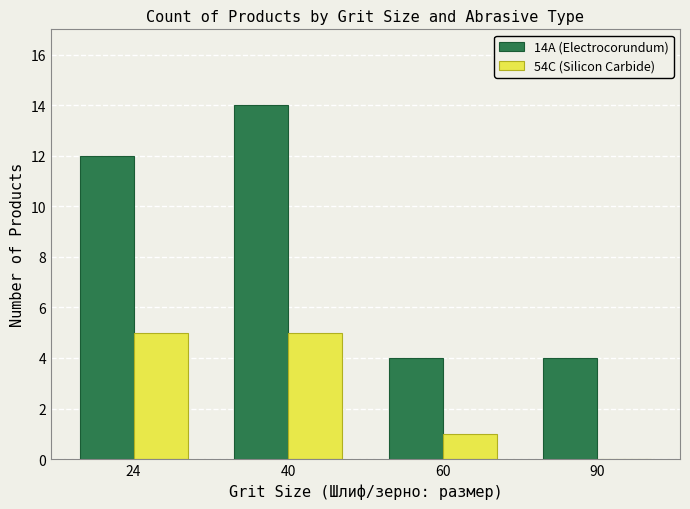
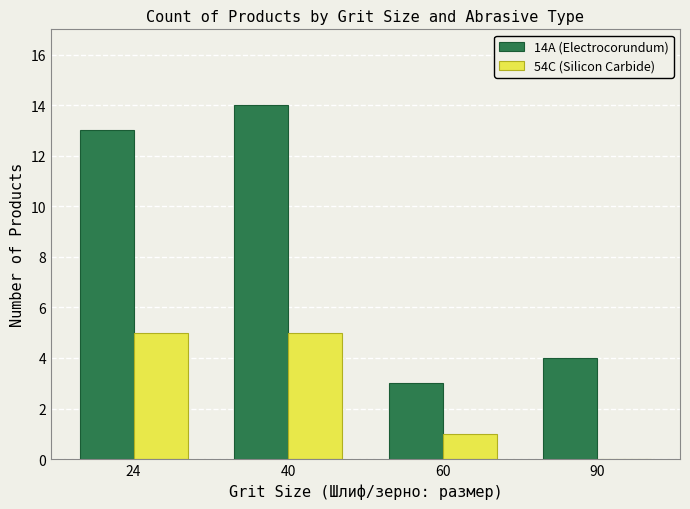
  {
    "14А (Electrocorundum)": {
-     "24": 12,
+     "24": 13,
      "40": 14,
-     "60": 4,
+     "60": 3,
      "90": 4
    },
    "54С (Silicon Carbide)": {
      "24": 5,
      "40": 5,
      "60": 1,
      "90": 0
    }
  }
